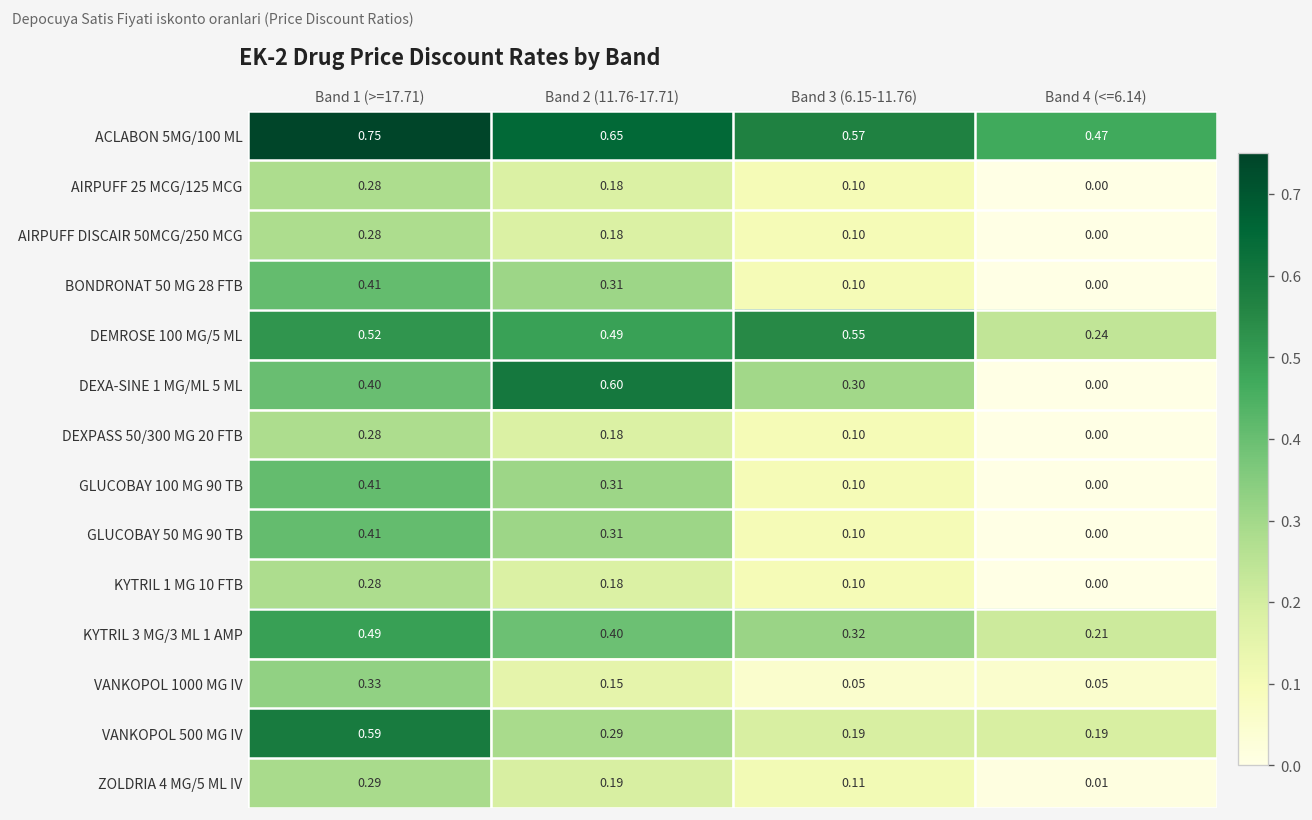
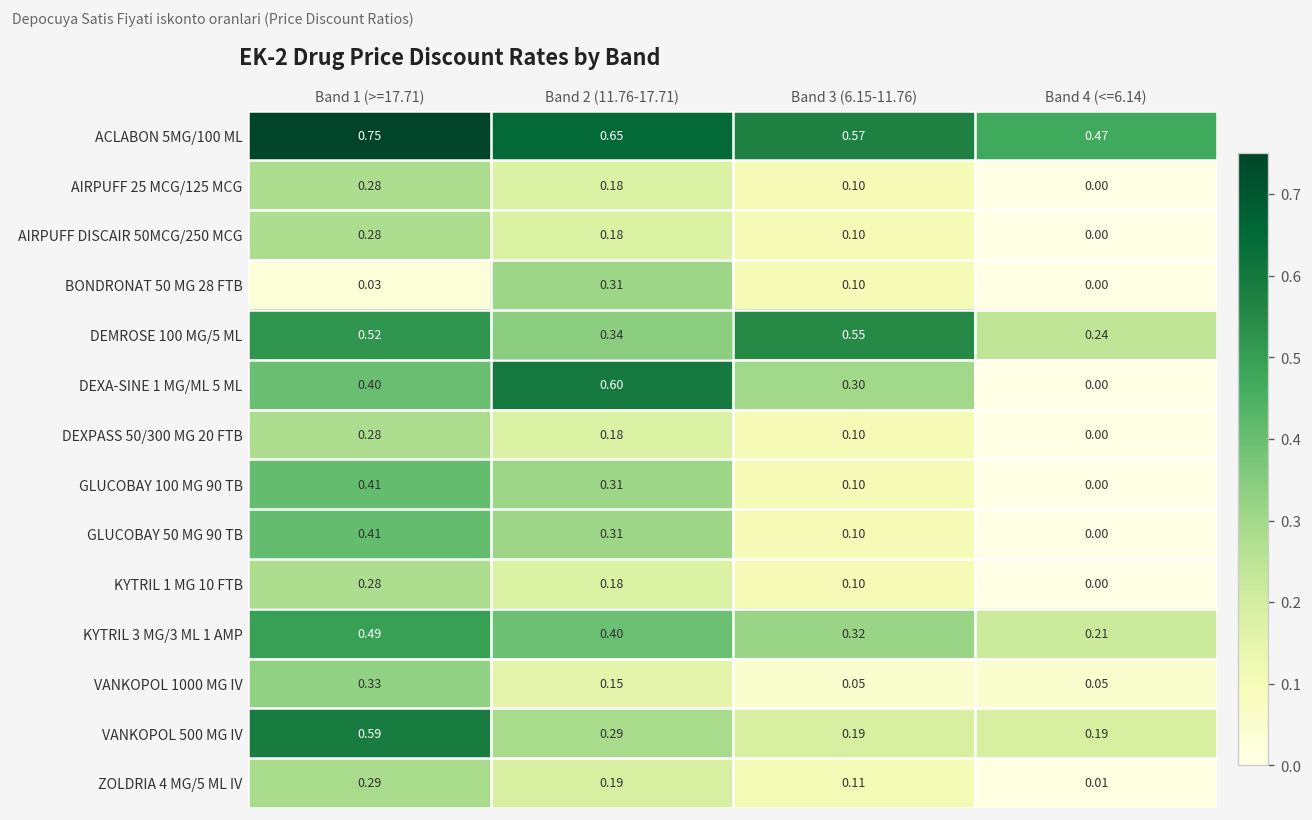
  {
    "ACLABON 5MG/100 ML": {
      "Band 1 (>=17.71)": 0.75,
      "Band 2 (11.76-17.71)": 0.65,
      "Band 3 (6.15-11.76)": 0.57,
      "Band 4 (<=6.14)": 0.47
    },
    "AIRPUFF 25 MCG/125 MCG": {
      "Band 1 (>=17.71)": 0.28,
      "Band 2 (11.76-17.71)": 0.18,
      "Band 3 (6.15-11.76)": 0.10,
      "Band 4 (<=6.14)": 0.00
    },
    "AIRPUFF DISCAIR 50MCG/250 MCG": {
      "Band 1 (>=17.71)": 0.28,
      "Band 2 (11.76-17.71)": 0.18,
      "Band 3 (6.15-11.76)": 0.10,
      "Band 4 (<=6.14)": 0.00
    },
    "BONDRONAT 50 MG 28 FTB": {
-     "Band 1 (>=17.71)": 0.41,
+     "Band 1 (>=17.71)": 0.03,
      "Band 2 (11.76-17.71)": 0.31,
      "Band 3 (6.15-11.76)": 0.10,
      "Band 4 (<=6.14)": 0.00
    },
    "DEMROSE 100 MG/5 ML": {
      "Band 1 (>=17.71)": 0.52,
-     "Band 2 (11.76-17.71)": 0.49,
+     "Band 2 (11.76-17.71)": 0.34,
      "Band 3 (6.15-11.76)": 0.55,
      "Band 4 (<=6.14)": 0.24
    },
    "DEXA-SINE 1 MG/ML 5 ML": {
      "Band 1 (>=17.71)": 0.40,
      "Band 2 (11.76-17.71)": 0.60,
      "Band 3 (6.15-11.76)": 0.30,
      "Band 4 (<=6.14)": 0.00
    },
    "DEXPASS 50/300 MG 20 FTB": {
      "Band 1 (>=17.71)": 0.28,
      "Band 2 (11.76-17.71)": 0.18,
      "Band 3 (6.15-11.76)": 0.10,
      "Band 4 (<=6.14)": 0.00
    },
    "GLUCOBAY 100 MG 90 TB": {
      "Band 1 (>=17.71)": 0.41,
      "Band 2 (11.76-17.71)": 0.31,
      "Band 3 (6.15-11.76)": 0.10,
      "Band 4 (<=6.14)": 0.00
    },
    "GLUCOBAY 50 MG 90 TB": {
      "Band 1 (>=17.71)": 0.41,
      "Band 2 (11.76-17.71)": 0.31,
      "Band 3 (6.15-11.76)": 0.10,
      "Band 4 (<=6.14)": 0.00
    },
    "KYTRIL 1 MG 10 FTB": {
      "Band 1 (>=17.71)": 0.28,
      "Band 2 (11.76-17.71)": 0.18,
      "Band 3 (6.15-11.76)": 0.10,
      "Band 4 (<=6.14)": 0.00
    },
    "KYTRIL 3 MG/3 ML 1 AMP": {
      "Band 1 (>=17.71)": 0.49,
      "Band 2 (11.76-17.71)": 0.40,
      "Band 3 (6.15-11.76)": 0.32,
      "Band 4 (<=6.14)": 0.21
    },
    "VANKOPOL 1000 MG IV": {
      "Band 1 (>=17.71)": 0.33,
      "Band 2 (11.76-17.71)": 0.15,
      "Band 3 (6.15-11.76)": 0.05,
      "Band 4 (<=6.14)": 0.05
    },
    "VANKOPOL 500 MG IV": {
      "Band 1 (>=17.71)": 0.59,
      "Band 2 (11.76-17.71)": 0.29,
      "Band 3 (6.15-11.76)": 0.19,
      "Band 4 (<=6.14)": 0.19
    },
    "ZOLDRIA 4 MG/5 ML IV": {
      "Band 1 (>=17.71)": 0.29,
      "Band 2 (11.76-17.71)": 0.19,
      "Band 3 (6.15-11.76)": 0.11,
      "Band 4 (<=6.14)": 0.01
    }
  }
